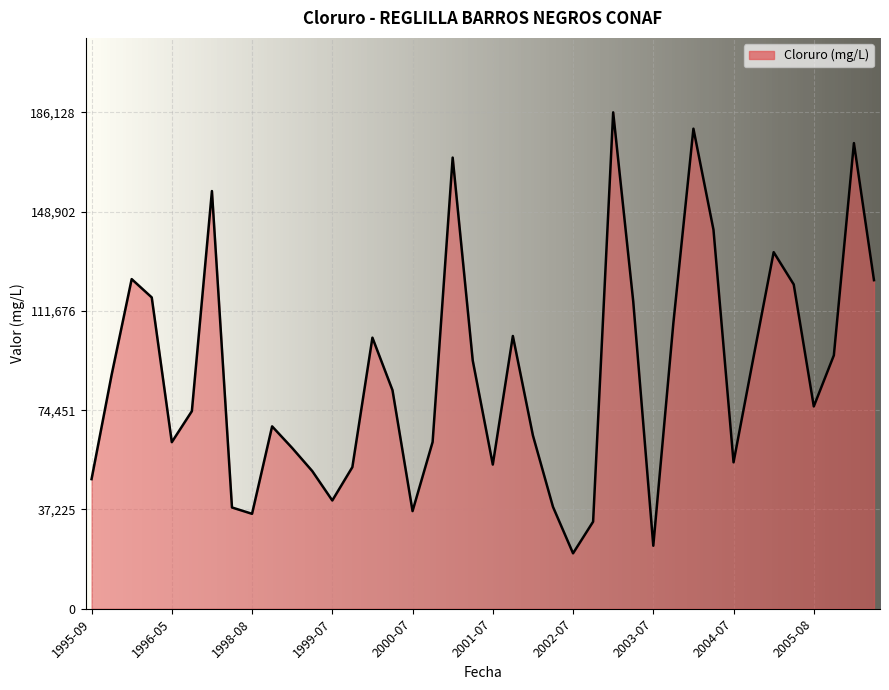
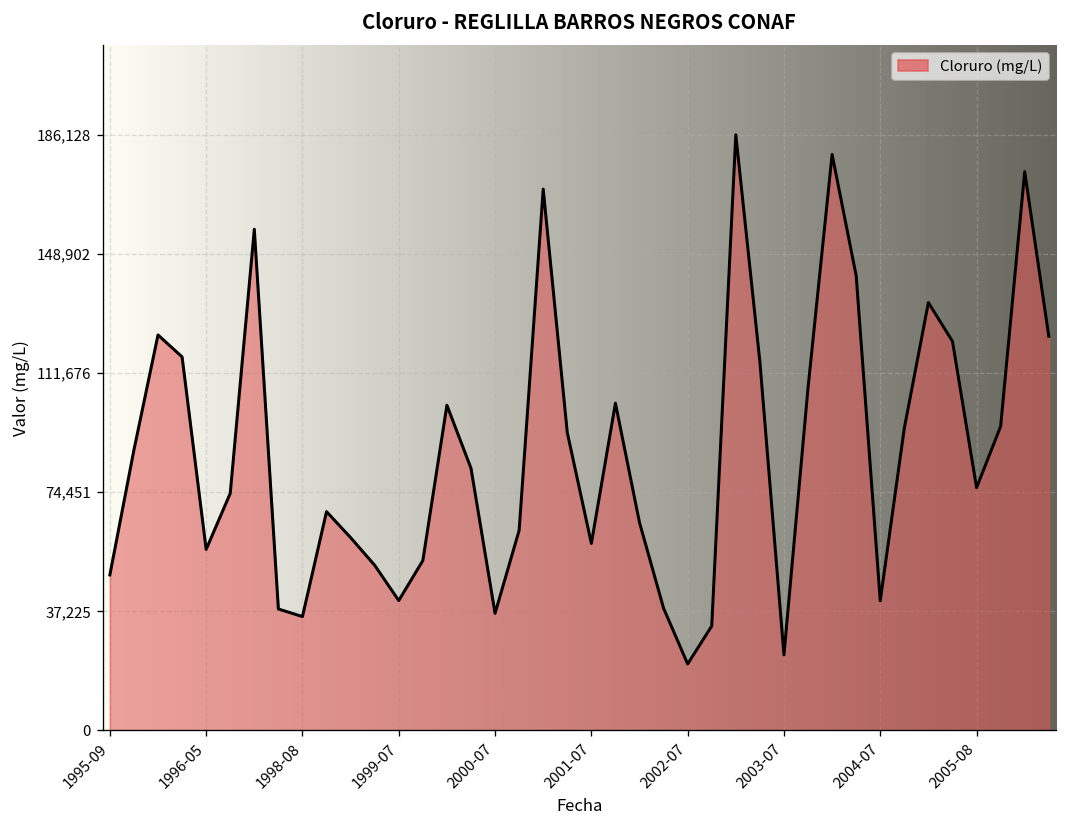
  {
    "1995-09": "49,000",
-   "1996-05": "62,000",
+   "1996-05": "57,000",
    "1998-08": "36,000",
    "1999-07": "41,000",
    "2000-07": "37,000",
-   "2001-07": "54,000",
+   "2001-07": "58,000",
    "2002-07": "21,000",
    "2003-07": "24,000",
-   "2004-07": "55,000",
+   "2004-07": "41,000",
    "2005-08": "76,000"
  }
